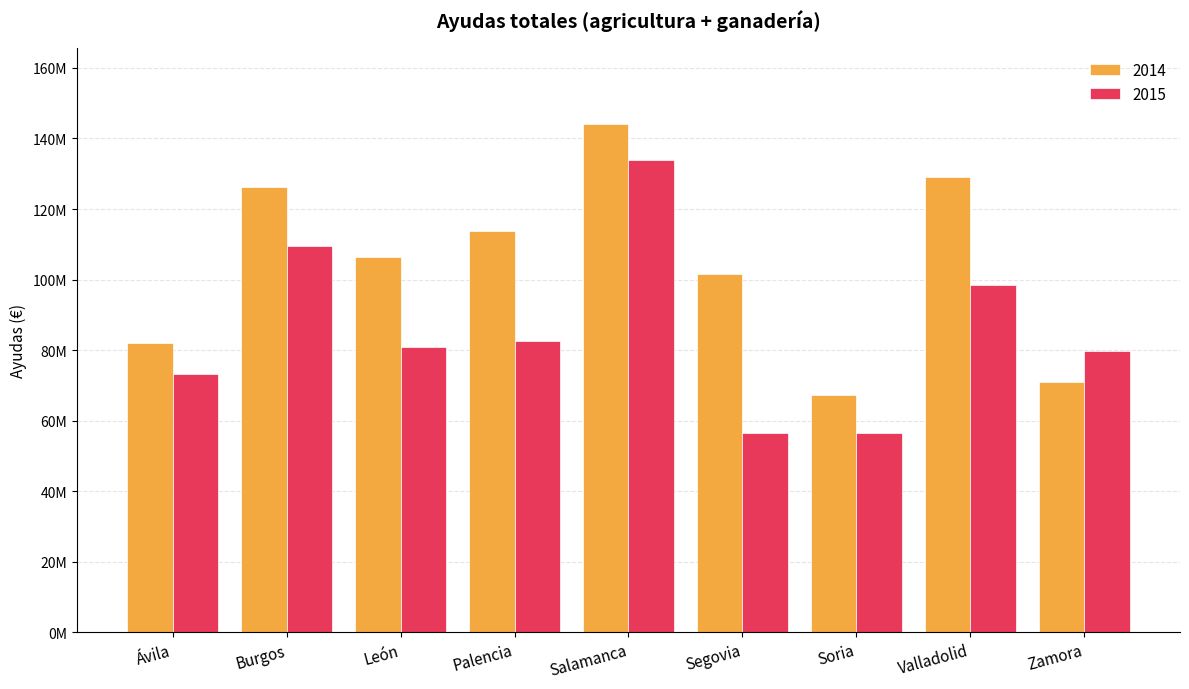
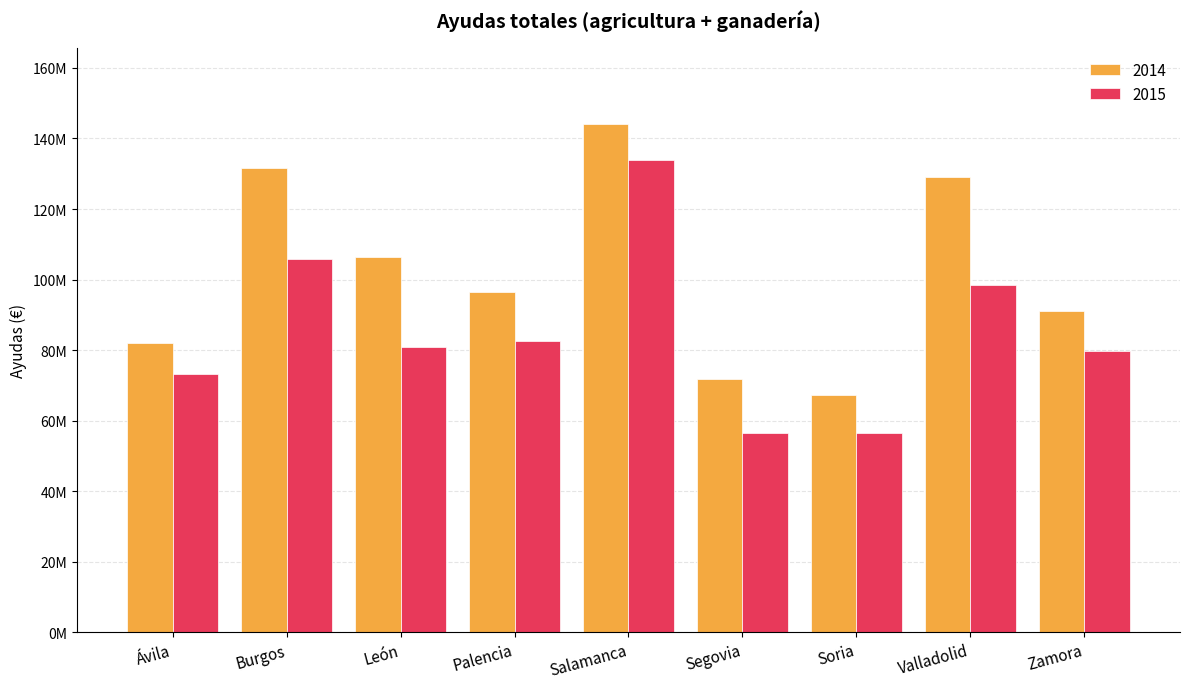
  {
    "2014": {
      "Ávila": 82000000,
-     "Burgos": 126000000,
+     "Burgos": 132000000,
      "León": 106000000,
-     "Palencia": 114000000,
+     "Palencia": 96000000,
      "Salamanca": 144000000,
-     "Segovia": 102000000,
+     "Segovia": 72000000,
      "Soria": 67000000,
      "Valladolid": 129000000,
-     "Zamora": 71000000
+     "Zamora": 91000000
    },
    "2015": {
      "Ávila": 73000000,
-     "Burgos": 110000000,
+     "Burgos": 106000000,
      "León": 81000000,
      "Palencia": 83000000,
      "Salamanca": 134000000,
      "Segovia": 56000000,
      "Soria": 57000000,
      "Valladolid": 98000000,
      "Zamora": 80000000
    }
  }
